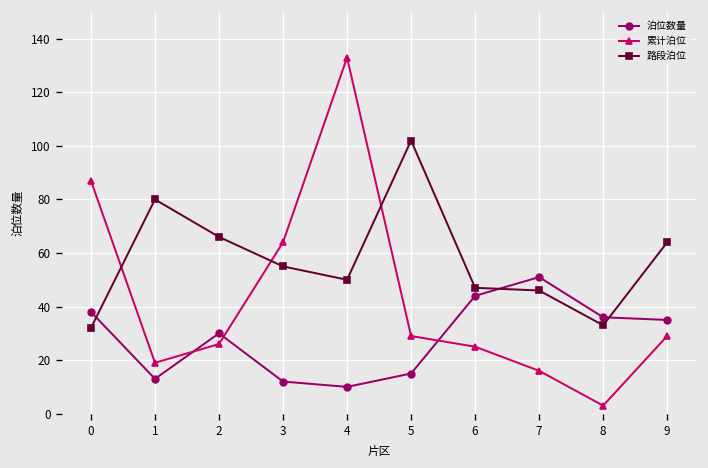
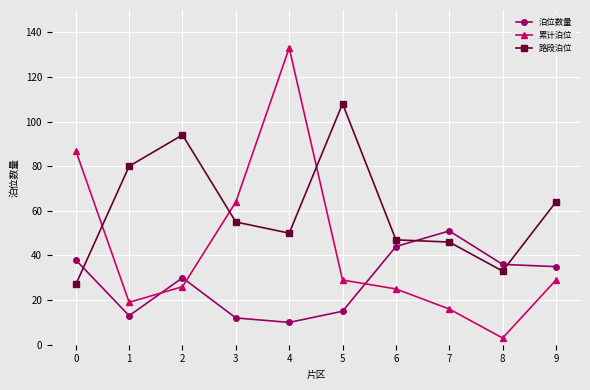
  {
    "路段泊位": {
-     "0": 32,
+     "0": 27,
      "1": 80,
-     "2": 66,
+     "2": 94,
      "3": 55,
      "4": 50,
-     "5": 102,
+     "5": 108,
      "6": 47,
      "7": 46,
      "8": 33,
      "9": 64
    }
  }
